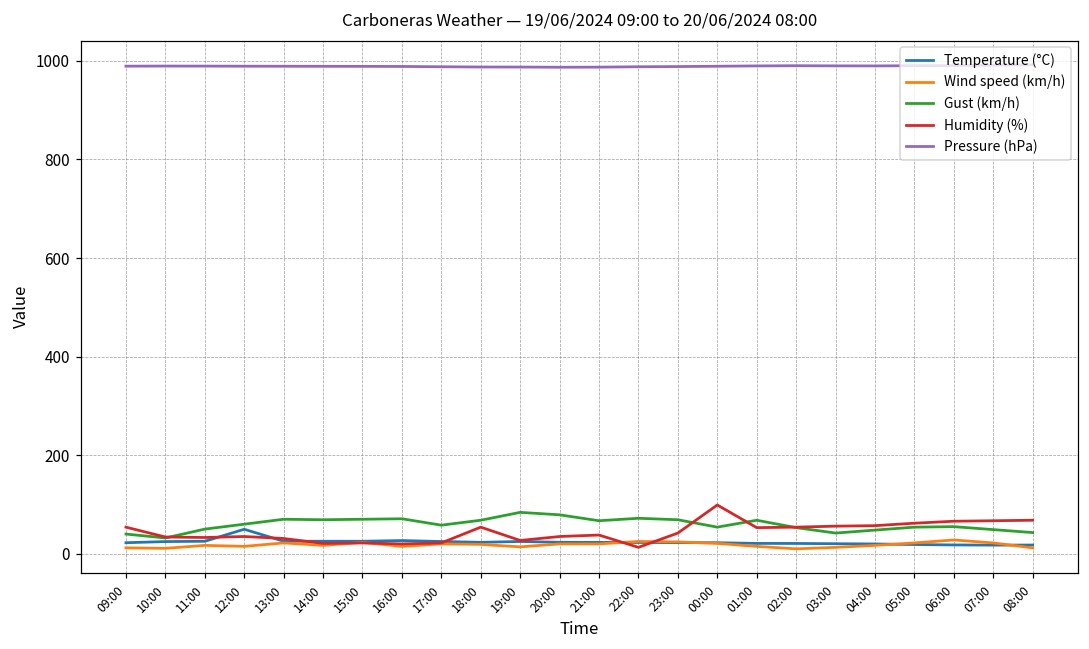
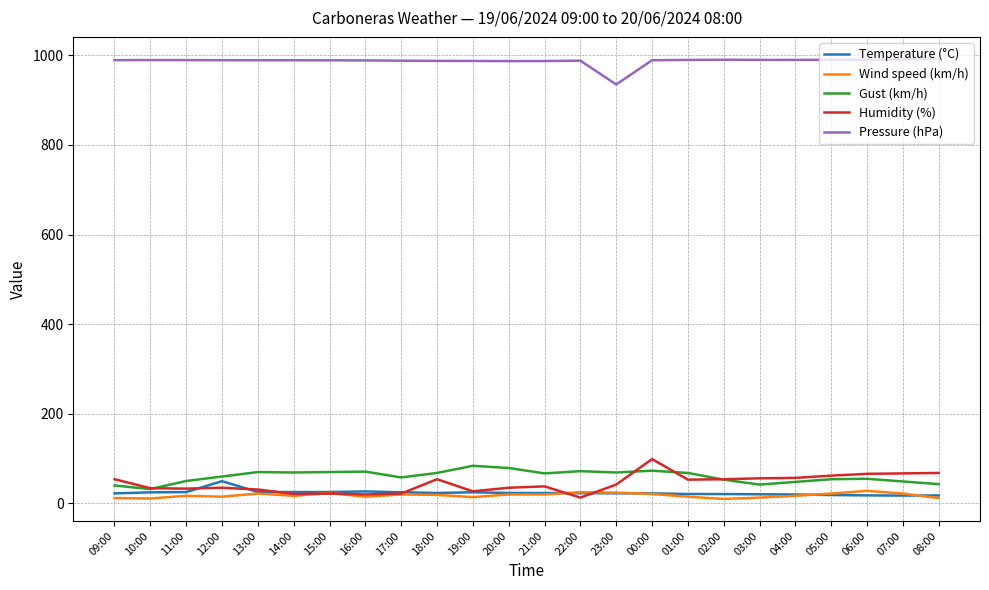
  {
    "Temperature (°C)": {
      "09:00": 20,
      "10:00": 20,
      "11:00": 30,
      "12:00": 50,
      "16:00": 30,
      "01:00": 20,
      "02:00": 20,
      "03:00": 20,
      "06:00": 20
    },
    "Wind speed (km/h)": {
      "09:00": 10,
      "10:00": 10,
      "11:00": 20,
      "12:00": 20,
      "19:00": 10,
      "01:00": 20,
      "02:00": 10,
      "03:00": 10,
      "06:00": 30
    },
    "Gust (km/h)": {
      "09:00": 40,
      "11:00": 50,
      "12:00": 60,
      "13:00": 70,
      "14:00": 70,
      "15:00": 70,
      "16:00": 70,
      "17:00": 60,
      "18:00": 70,
      "19:00": 80,
      "20:00": 80,
      "21:00": 70,
      "22:00": 70,
      "23:00": 70,
-     "00:00": 50,
+     "00:00": 70,
      "01:00": 70,
      "03:00": 40,
      "04:00": 50,
      "05:00": 50,
      "06:00": 60,
      "07:00": 50,
      "08:00": 40
    },
    "Humidity (%)": {
      "09:00": 50,
      "11:00": 30,
      "12:00": 40,
      "18:00": 50,
      "20:00": 40,
      "21:00": 40,
      "22:00": 10,
      "23:00": 40,
      "00:00": 100,
      "01:00": 50,
      "03:00": 60,
      "04:00": 60,
      "05:00": 60,
      "06:00": 70,
      "07:00": 70,
      "08:00": 70
    },
    "Pressure (hPa)": {
      "09:00": 990,
      "10:00": 990,
      "11:00": 990,
      "12:00": 990,
      "13:00": 990,
      "14:00": 990,
      "15:00": 990,
      "16:00": 990,
      "17:00": 990,
      "18:00": 990,
      "19:00": 990,
      "20:00": 990,
      "21:00": 990,
      "22:00": 990,
-     "23:00": 990,
+     "23:00": 930,
      "00:00": 990,
      "01:00": 990,
      "02:00": 990,
      "03:00": 990,
      "04:00": 990
    }
  }
